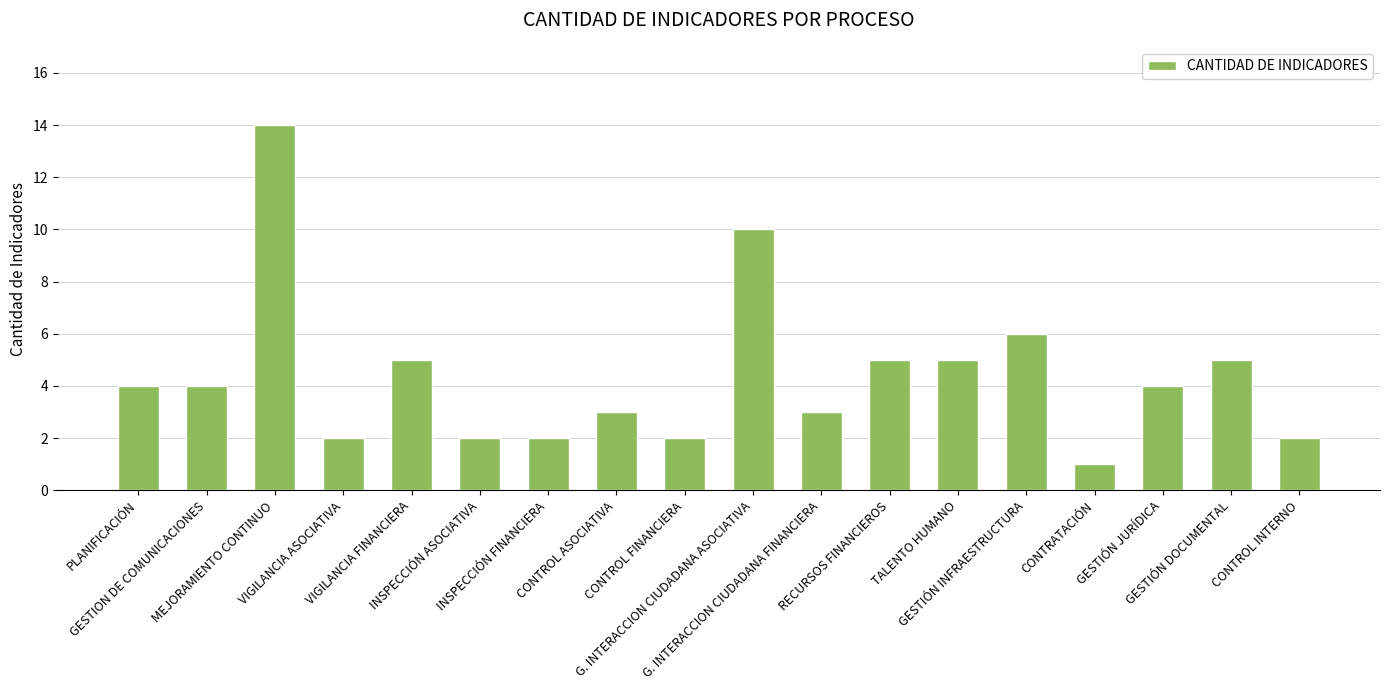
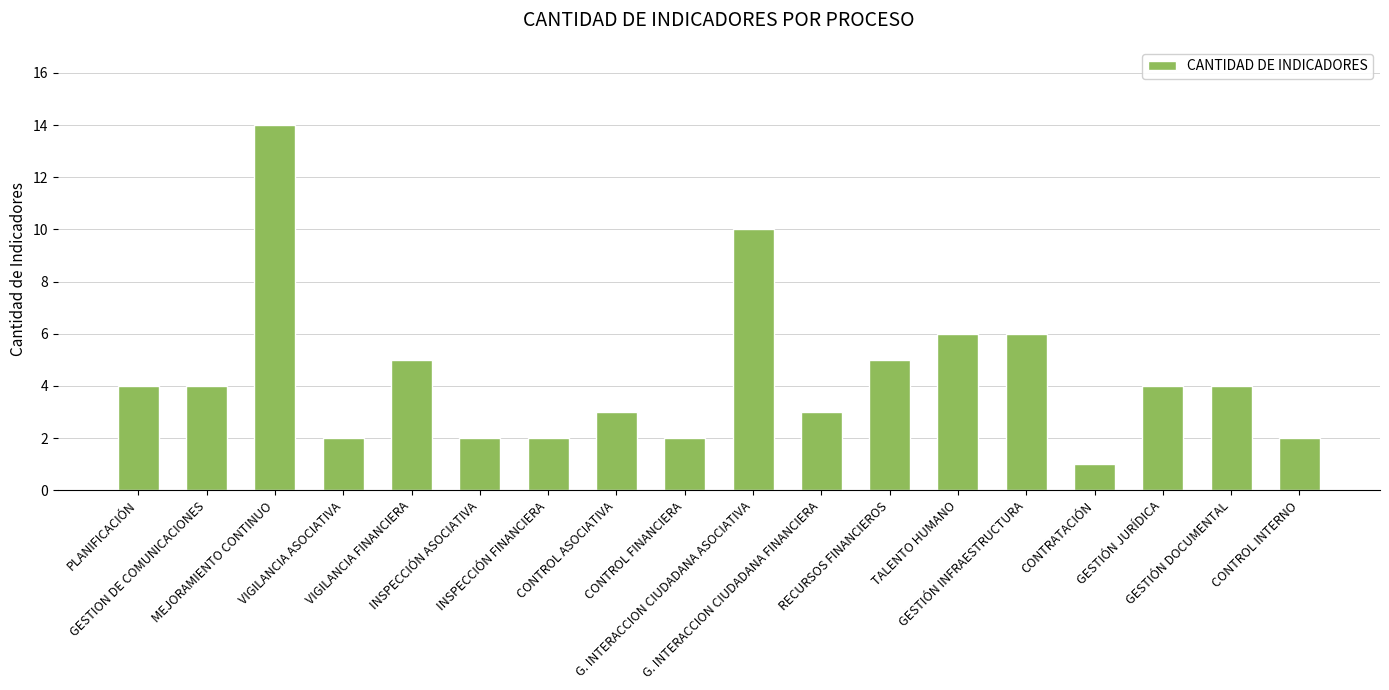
  {
    "PLANIFICACIÓN": 4,
    "GESTION DE COMUNICACIONES": 4,
    "MEJORAMIENTO CONTINUO": 14,
    "VIGILANCIA ASOCIATIVA": 2,
    "VIGILANCIA FINANCIERA": 5,
    "INSPECCIÓN ASOCIATIVA": 2,
    "INSPECCIÓN FINANCIERA": 2,
    "CONTROL ASOCIATIVA": 3,
    "CONTROL FINANCIERA": 2,
    "G. INTERACCION CIUDADANA ASOCIATIVA": 10,
    "G. INTERACCION CIUDADANA FINANCIERA": 3,
    "RECURSOS FINANCIEROS": 5,
-   "TALENTO HUMANO": 5,
+   "TALENTO HUMANO": 6,
    "GESTIÓN INFRAESTRUCTURA": 6,
    "CONTRATACIÓN": 1,
    "GESTIÓN JURÍDICA": 4,
-   "GESTIÓN DOCUMENTAL": 5,
+   "GESTIÓN DOCUMENTAL": 4,
    "CONTROL INTERNO": 2
  }
